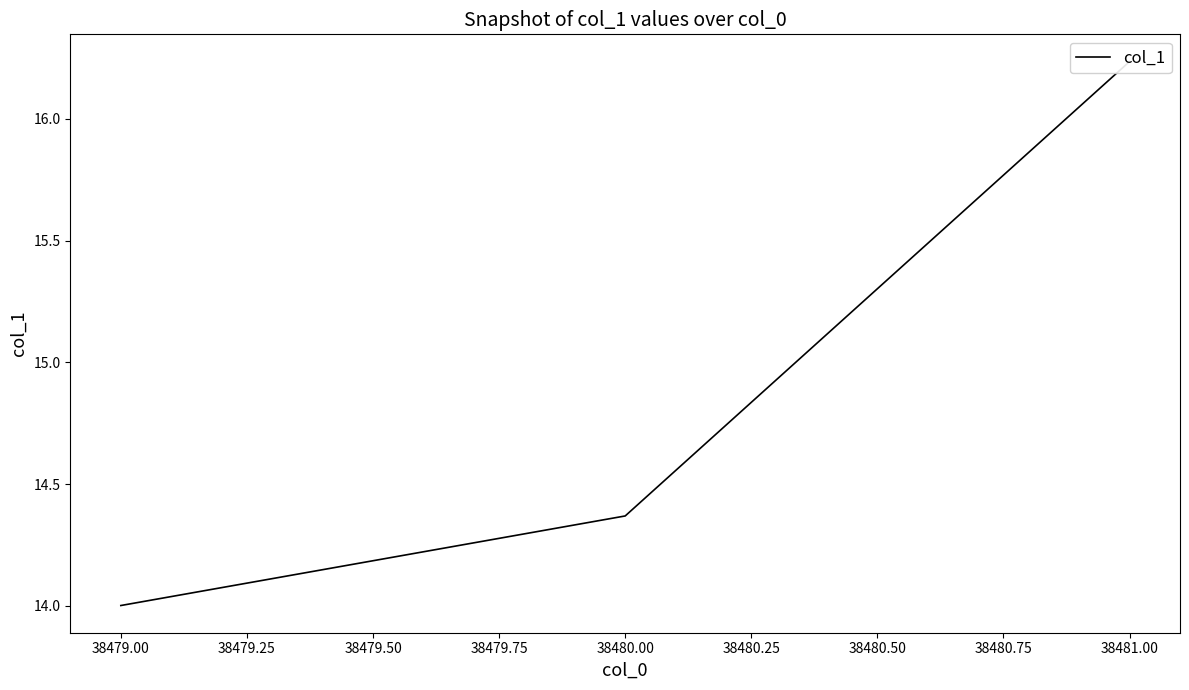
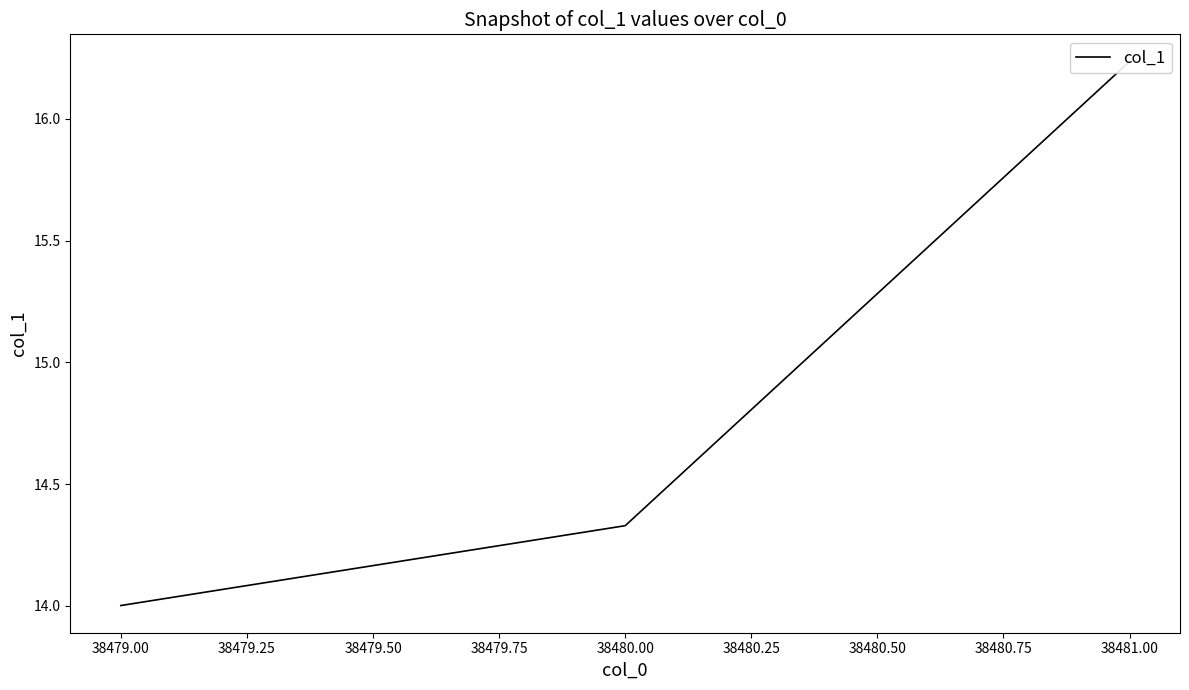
  {
    "38479.00": 14.00,
-   "38480.00": 14.37
+   "38480.00": 14.33
  }
